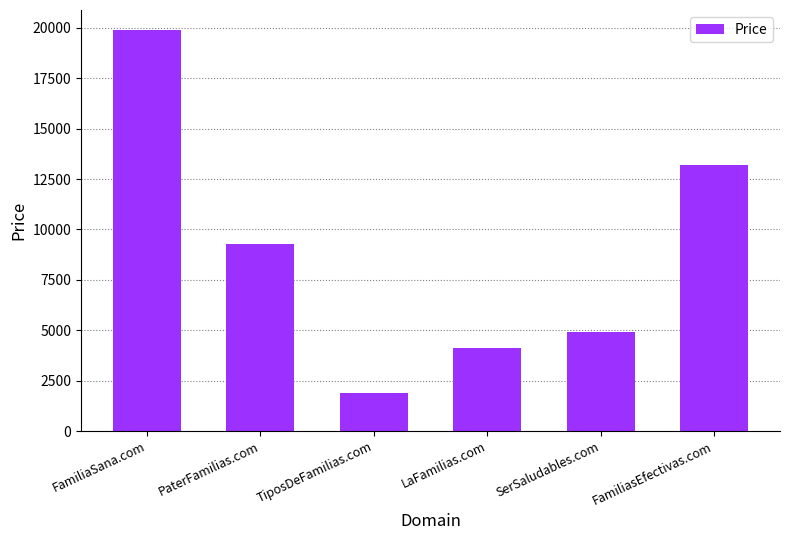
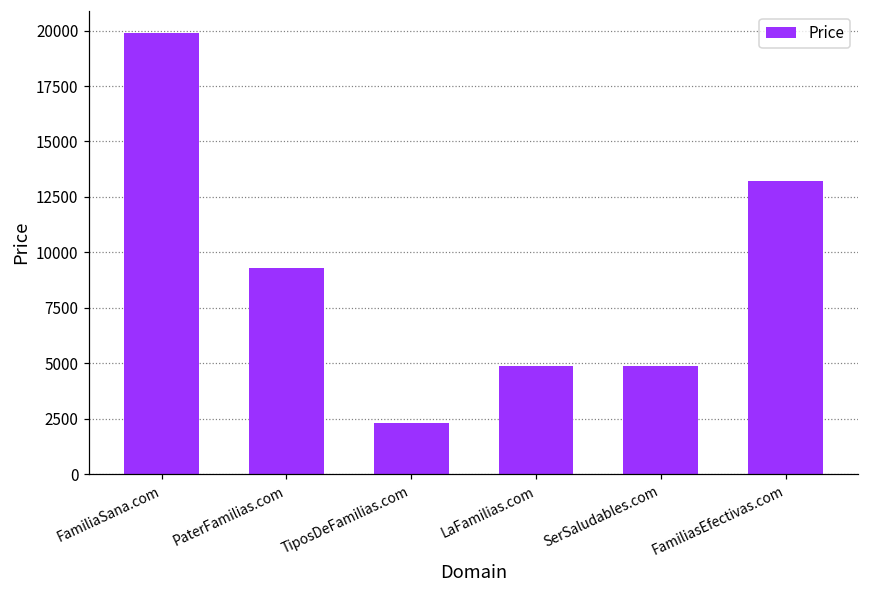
  {
    "FamiliaSana.com": 19900,
    "PaterFamilias.com": 9300,
-   "TiposDeFamilias.com": 1900,
-   "LaFamilias.com": 4100,
+   "TiposDeFamilias.com": 2300,
+   "LaFamilias.com": 4900,
    "SerSaludables.com": 4900,
    "FamiliasEfectivas.com": 13200
  }
